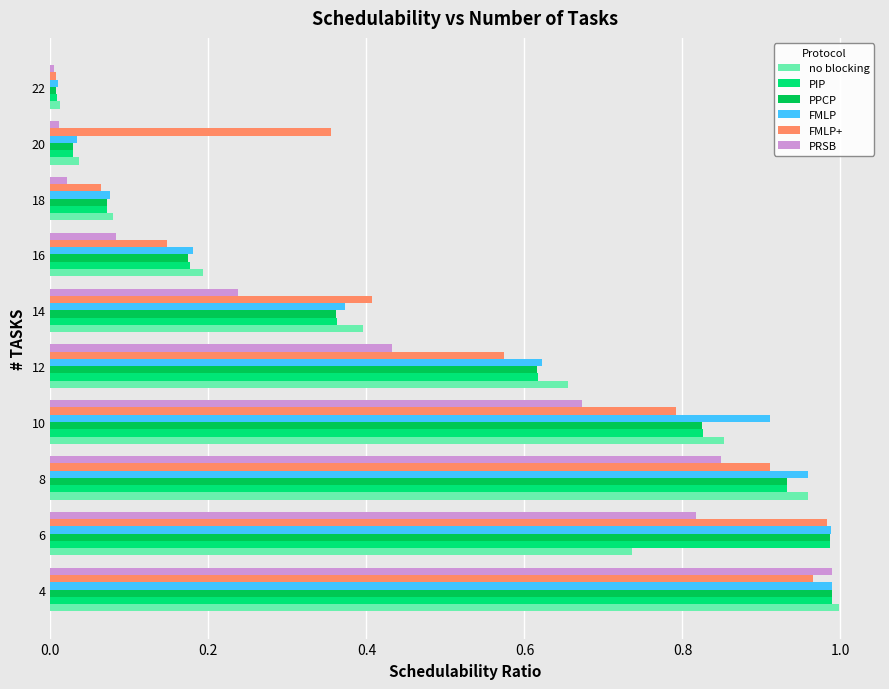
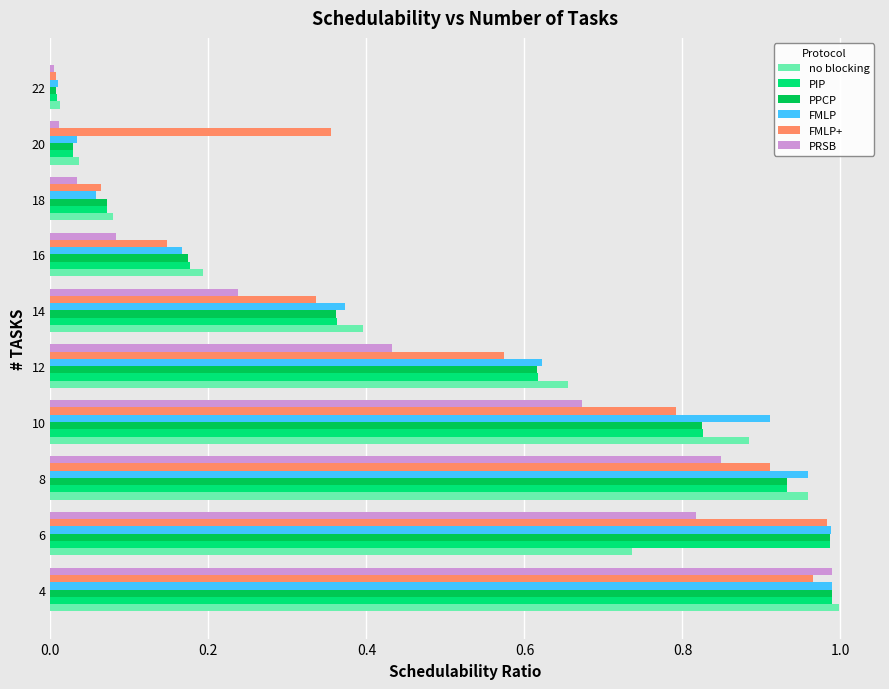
  {
    "no blocking": {
      "22": 0.01,
      "20": 0.04,
      "18": 0.08,
      "16": 0.19,
      "14": 0.40,
      "12": 0.65,
-     "10": 0.85,
+     "10": 0.88,
      "8": 0.96,
      "6": 0.74,
      "4": 1.00
    },
    "FMLP": {
      "22": 0.01,
      "20": 0.03,
-     "18": 0.07,
-     "16": 0.18,
+     "18": 0.06,
+     "16": 0.17,
      "14": 0.37,
      "12": 0.62,
      "10": 0.91,
      "8": 0.96,
      "6": 0.99,
      "4": 0.99
    },
    "FMLP+": {
      "22": 0.01,
      "20": 0.35,
      "18": 0.06,
      "16": 0.15,
-     "14": 0.41,
+     "14": 0.34,
      "12": 0.57,
      "10": 0.79,
      "8": 0.91,
      "6": 0.98,
      "4": 0.96
    },
    "PRSB": {
      "22": 0.00,
      "20": 0.01,
-     "18": 0.02,
+     "18": 0.03,
      "16": 0.08,
      "14": 0.24,
      "12": 0.43,
      "10": 0.67,
      "8": 0.85,
      "6": 0.82,
      "4": 0.99
    }
  }
